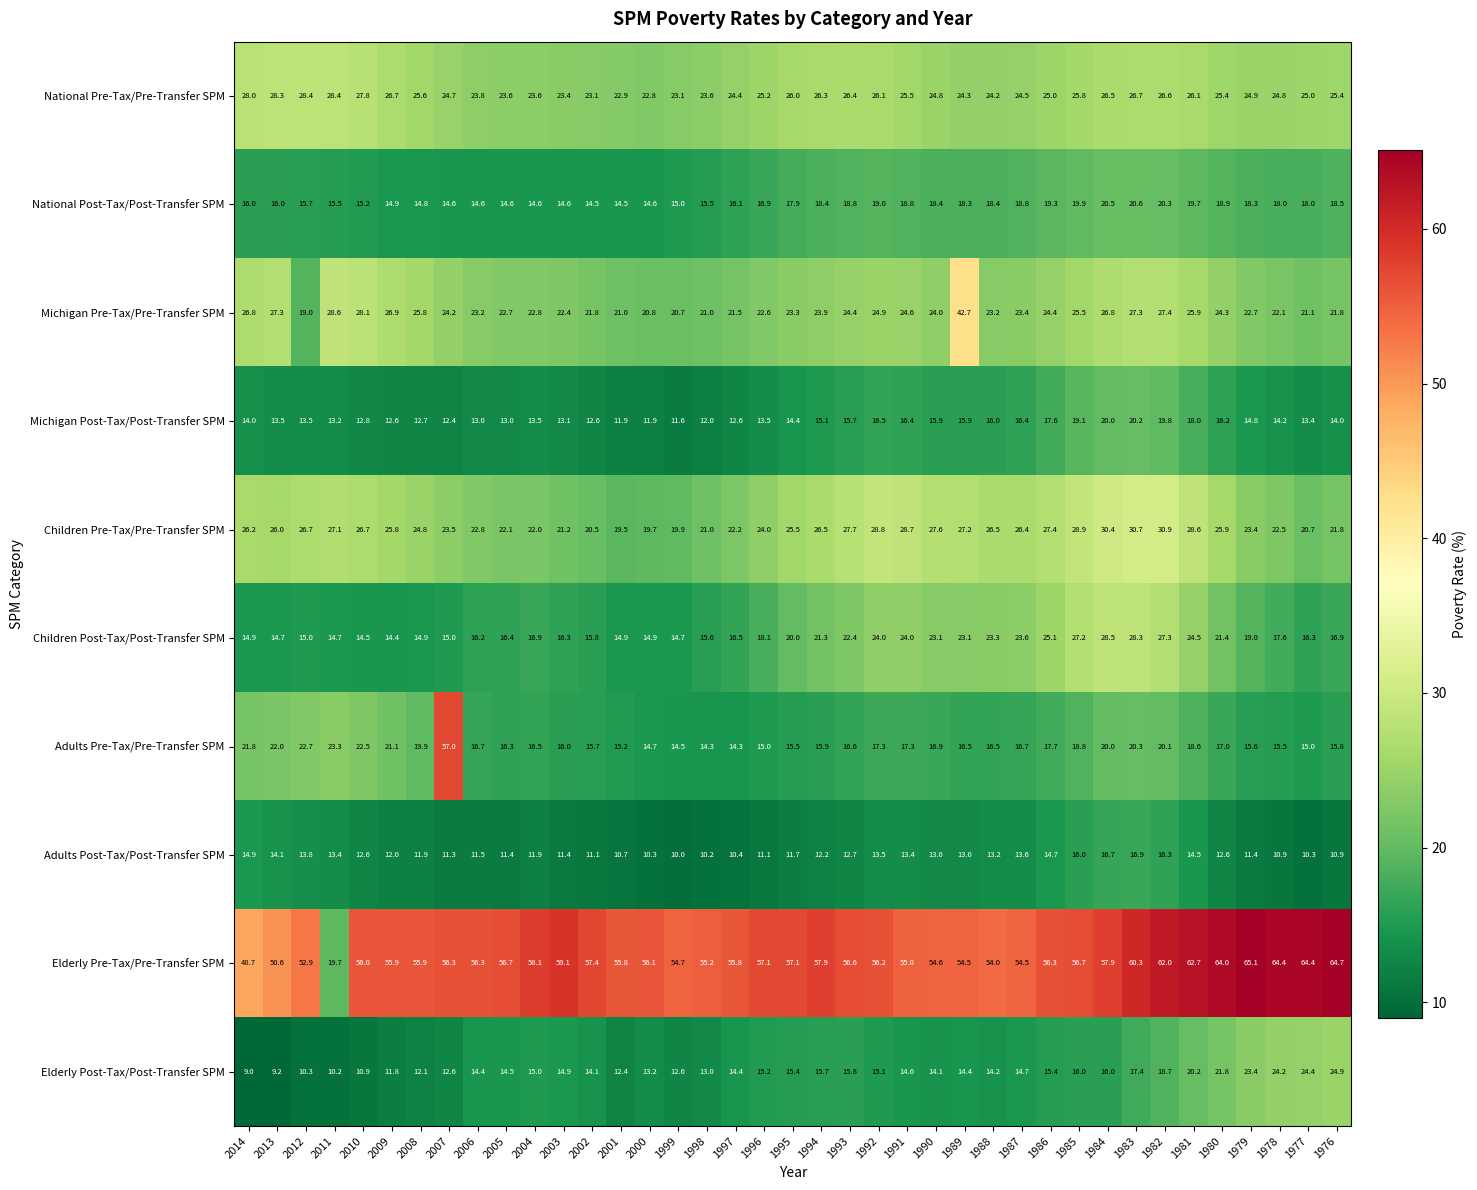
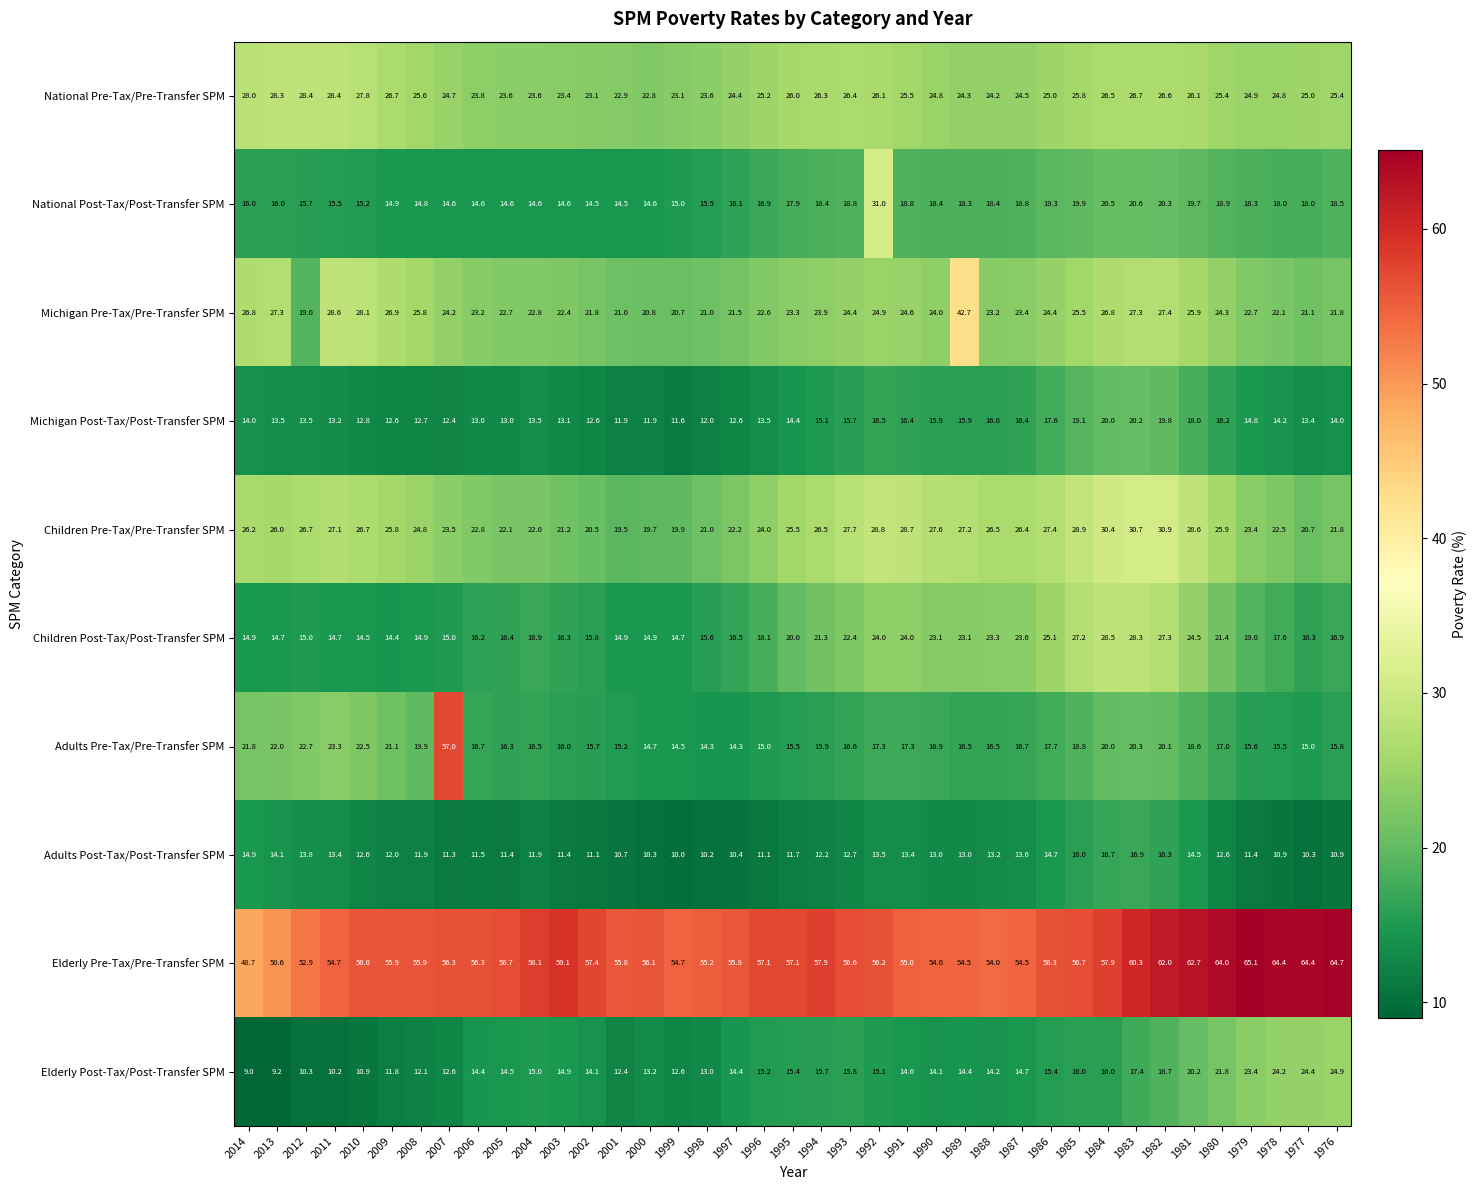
  {
    "National Post-Tax/Post-Transfer SPM": {
      "2014": 16.0,
      "2013": 16.0,
      "2012": 15.7,
      "2011": 15.5,
      "2010": 15.2,
      "2009": 14.9,
      "2008": 14.8,
      "2007": 14.6,
      "2006": 14.6,
      "2005": 14.6,
      "2004": 14.6,
      "2003": 14.6,
      "2002": 14.5,
      "2001": 14.5,
      "2000": 14.6,
      "1999": 15.0,
      "1998": 15.5,
      "1997": 16.1,
      "1996": 16.9,
      "1995": 17.9,
      "1994": 18.4,
      "1993": 18.8,
-     "1992": 19.0,
+     "1992": 31.0,
      "1991": 18.8,
      "1990": 18.4,
      "1989": 18.3,
      "1988": 18.4,
      "1987": 18.8,
      "1986": 19.3,
      "1985": 19.9,
      "1984": 20.5,
      "1983": 20.6,
      "1982": 20.3,
      "1981": 19.7,
      "1980": 18.9,
      "1979": 18.3,
      "1978": 18.0,
      "1977": 18.0,
      "1976": 18.5
    },
    "Elderly Pre-Tax/Pre-Transfer SPM": {
      "2014": 48.7,
      "2013": 50.6,
      "2012": 52.9,
-     "2011": 19.7,
+     "2011": 54.7,
      "2010": 56.0,
      "2009": 55.9,
      "2008": 55.9,
      "2007": 56.3,
      "2006": 56.3,
      "2005": 56.7,
      "2004": 58.1,
      "2003": 59.1,
      "2002": 57.4,
      "2001": 55.8,
      "2000": 56.1,
      "1999": 54.7,
      "1998": 55.2,
      "1997": 55.8,
      "1996": 57.1,
      "1995": 57.1,
      "1994": 57.9,
      "1993": 56.6,
      "1992": 56.2,
      "1991": 55.0,
      "1990": 54.6,
      "1989": 54.5,
      "1988": 54.0,
      "1987": 54.5,
      "1986": 56.3,
      "1985": 56.7,
      "1984": 57.9,
      "1983": 60.3,
      "1982": 62.0,
      "1981": 62.7,
      "1980": 64.0,
      "1979": 65.1,
      "1978": 64.4,
      "1977": 64.4,
      "1976": 64.7
    }
  }
